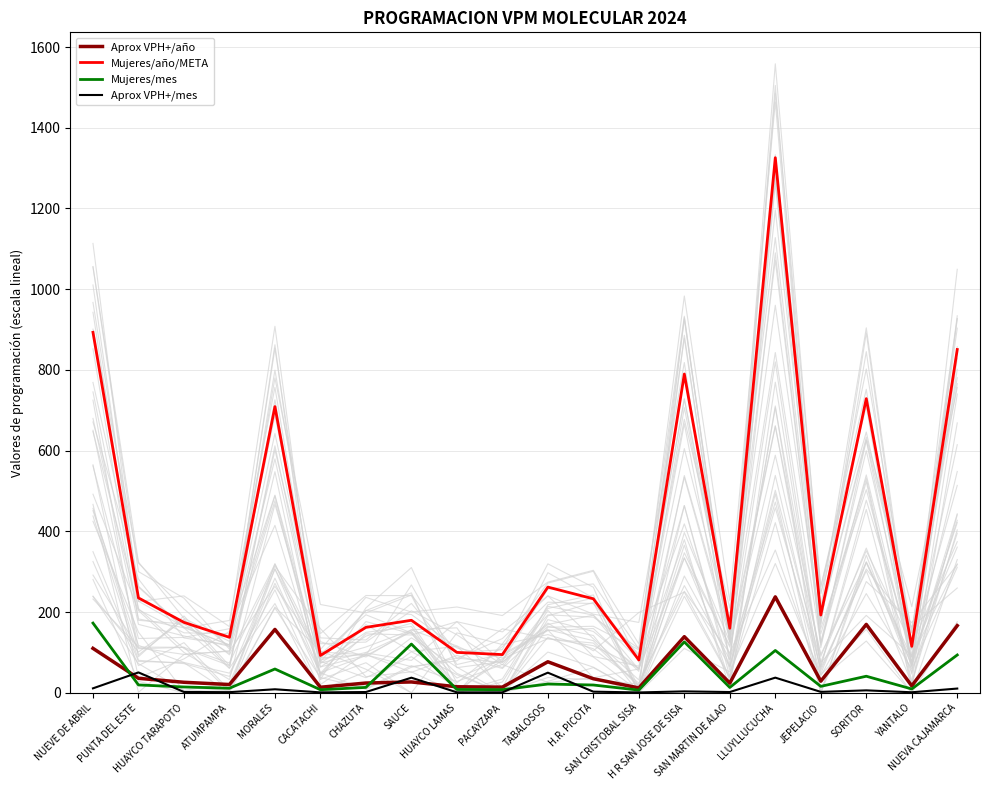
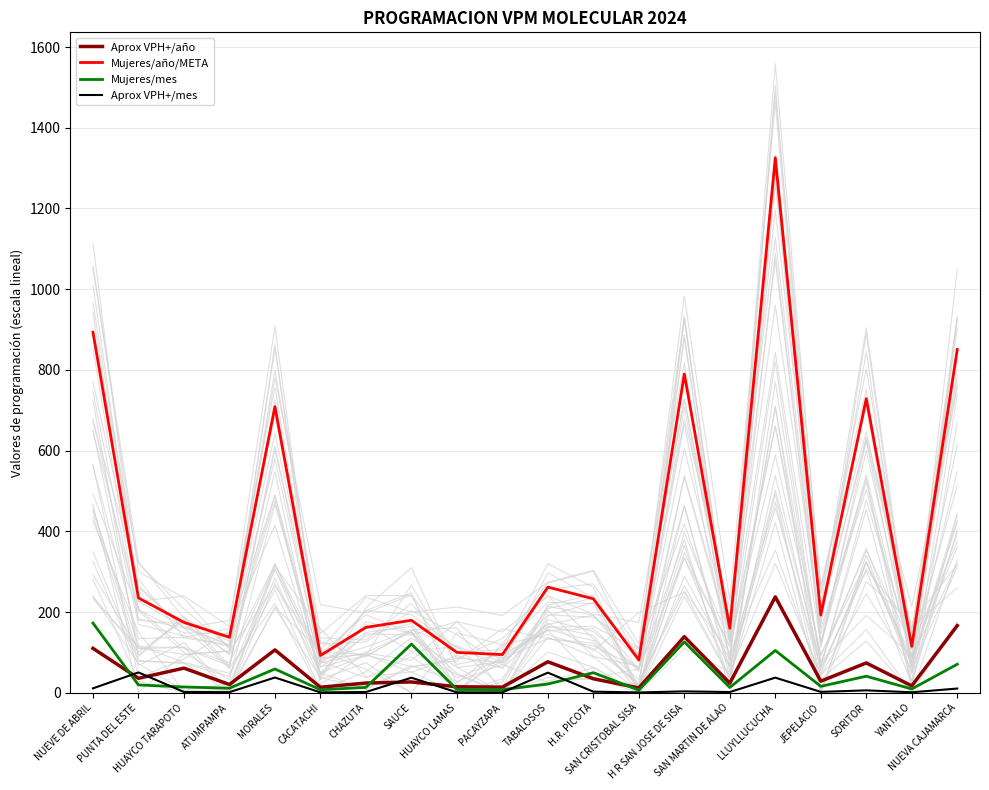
  {
    "Aprox VPH+/año": {
      "NUEVE DE ABRIL": 110,
-     "HUAYCO TARAPOTO": 30,
-     "MORALES": 160,
+     "HUAYCO TARAPOTO": 60,
+     "MORALES": 110,
      "SAUCE": 30,
      "TABALOSOS": 80,
      "H R SAN JOSE DE SISA": 140,
      "LLUYLLUCUCHA": 240,
-     "SORITOR": 170,
+     "SORITOR": 70,
      "NUEVA CAJAMARCA": 170
    },
    "Mujeres/año/META": {
      "NUEVE DE ABRIL": 890,
      "PUNTA DEL ESTE": 240,
      "ATUMPAMPA": 140,
      "MORALES": 710,
      "CHAZUTA": 160,
      "SAUCE": 180,
      "H R SAN JOSE DE SISA": 790,
      "LLUYLLUCUCHA": 1330,
      "SORITOR": 730,
      "NUEVA CAJAMARCA": 850
    },
    "Mujeres/mes": {
      "NUEVE DE ABRIL": 170,
      "PUNTA DEL ESTE": 20,
      "HUAYCO TARAPOTO": 10,
      "MORALES": 60,
      "SAUCE": 120,
-     "H.R. PICOTA": 20,
+     "H.R. PICOTA": 50,
      "H R SAN JOSE DE SISA": 130,
      "LLUYLLUCUCHA": 100,
      "JEPELACIO": 20,
      "SORITOR": 40,
-     "NUEVA CAJAMARCA": 90
+     "NUEVA CAJAMARCA": 70
    },
    "Aprox VPH+/mes": {
      "NUEVE DE ABRIL": 10,
      "PUNTA DEL ESTE": 50,
-     "MORALES": 10,
+     "MORALES": 40,
      "CHAZUTA": 0,
      "SAUCE": 40,
      "TABALOSOS": 50,
      "H.R. PICOTA": 0,
      "H R SAN JOSE DE SISA": 0,
      "SAN MARTIN DE ALAO": 0,
      "LLUYLLUCUCHA": 40,
      "SORITOR": 10,
      "NUEVA CAJAMARCA": 10
    }
  }
